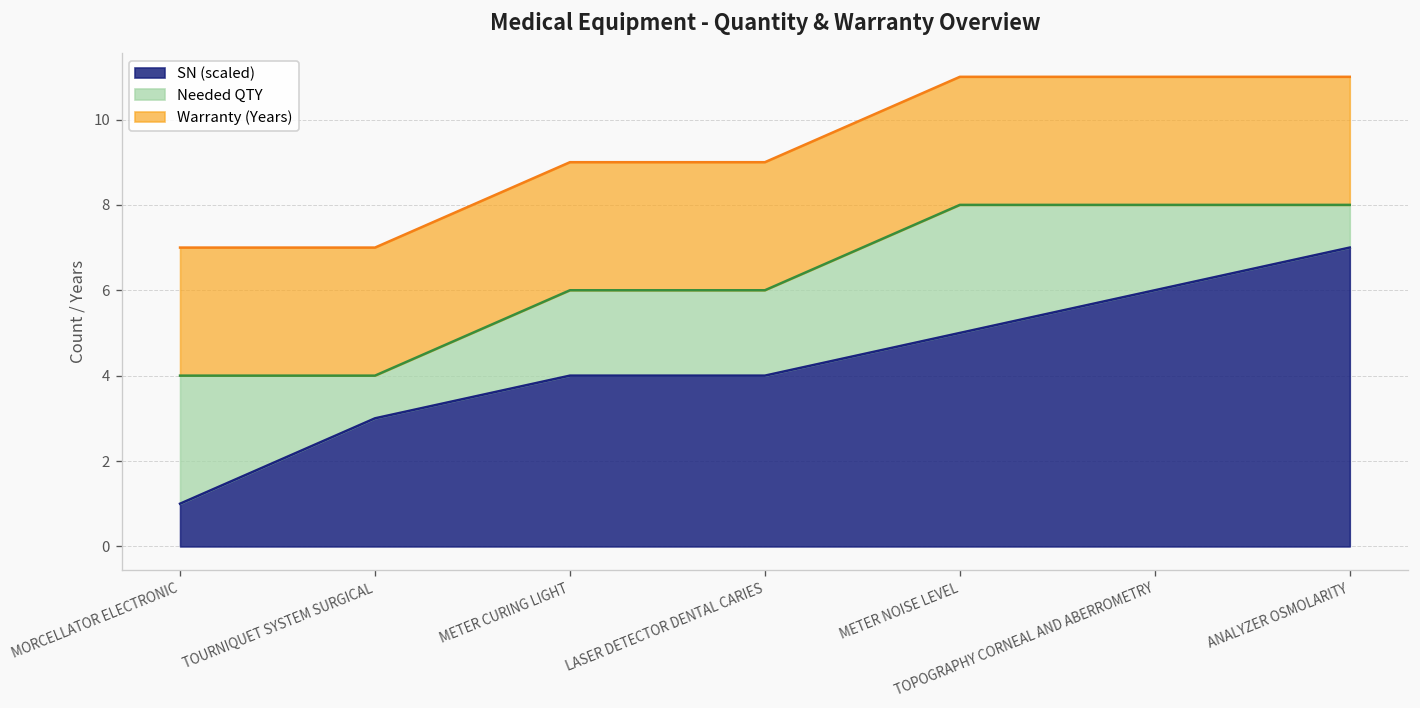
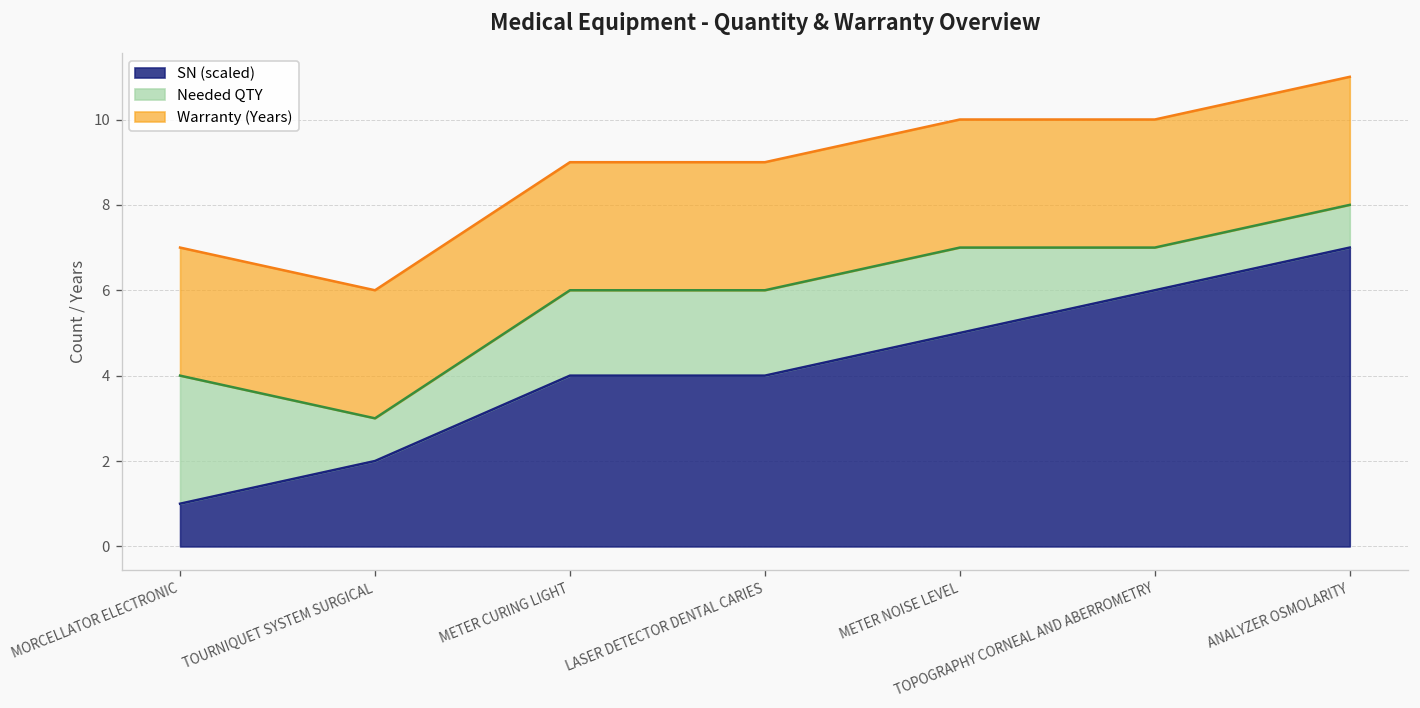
  {
    "SN (scaled)": {
      "MORCELLATOR ELECTRONIC": 1,
-     "TOURNIQUET SYSTEM SURGICAL": 3,
+     "TOURNIQUET SYSTEM SURGICAL": 2,
      "METER CURING LIGHT": 4,
      "LASER DETECTOR DENTAL CARIES": 4,
      "METER NOISE LEVEL": 5,
      "TOPOGRAPHY CORNEAL AND ABERROMETRY": 6,
      "ANALYZER OSMOLARITY": 7
    },
    "Needed QTY": {
      "MORCELLATOR ELECTRONIC": 3,
      "TOURNIQUET SYSTEM SURGICAL": 1,
      "METER CURING LIGHT": 2,
      "LASER DETECTOR DENTAL CARIES": 2,
-     "METER NOISE LEVEL": 3,
-     "TOPOGRAPHY CORNEAL AND ABERROMETRY": 2,
+     "METER NOISE LEVEL": 2,
+     "TOPOGRAPHY CORNEAL AND ABERROMETRY": 1,
      "ANALYZER OSMOLARITY": 1
    },
    "Warranty (Years)": {
      "MORCELLATOR ELECTRONIC": 3,
      "TOURNIQUET SYSTEM SURGICAL": 3,
      "METER CURING LIGHT": 3,
      "LASER DETECTOR DENTAL CARIES": 3,
      "METER NOISE LEVEL": 3,
      "TOPOGRAPHY CORNEAL AND ABERROMETRY": 3,
      "ANALYZER OSMOLARITY": 3
    }
  }
